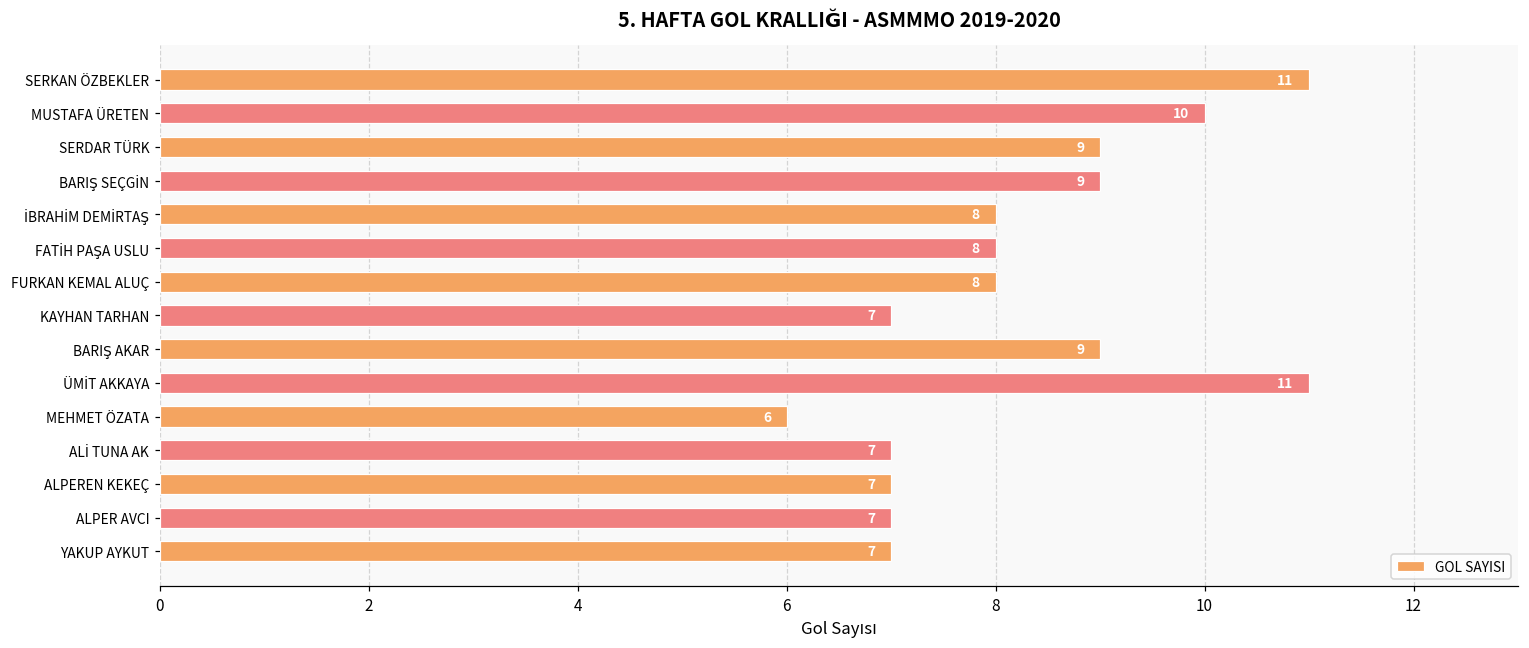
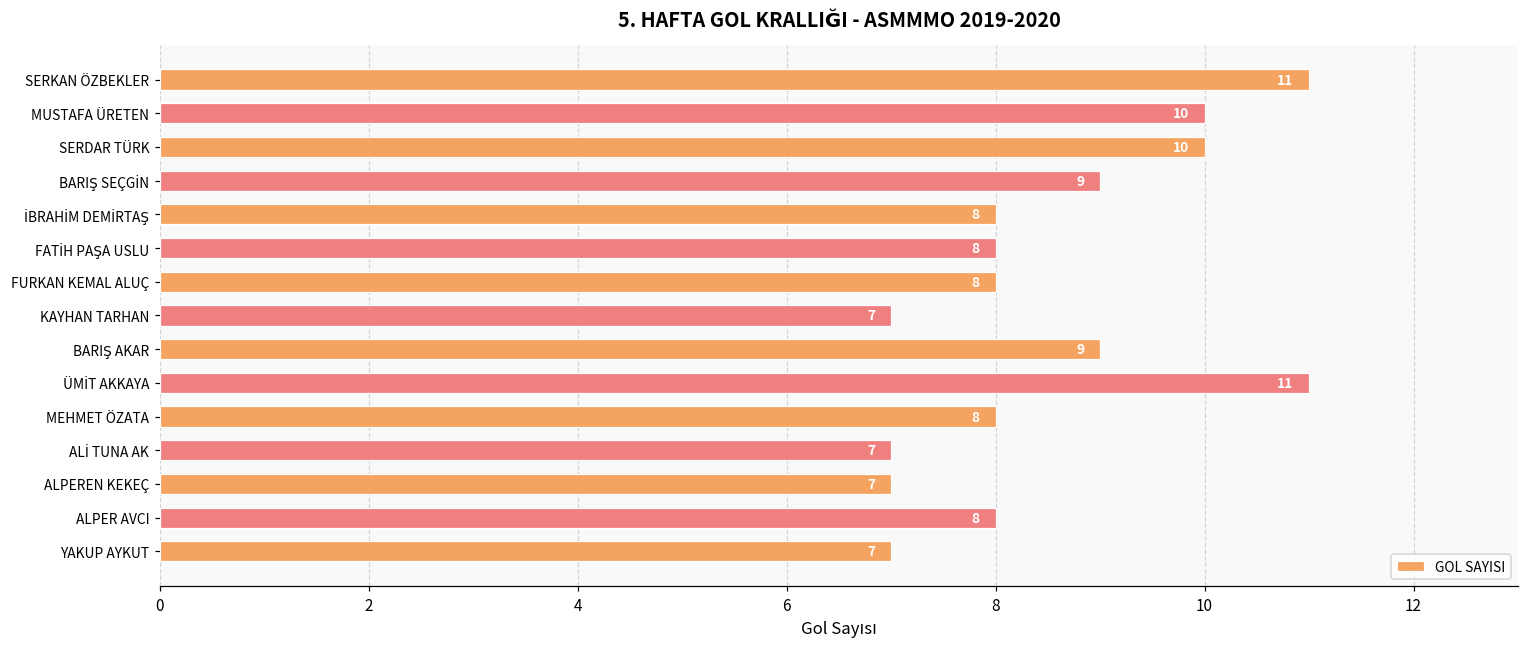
  {
    "SERKAN ÖZBEKLER": 11,
    "MUSTAFA ÜRETEN": 10,
-   "SERDAR TÜRK": 9,
+   "SERDAR TÜRK": 10,
    "BARIŞ SEÇGİN": 9,
    "İBRAHİM DEMİRTAŞ": 8,
    "FATİH PAŞA USLU": 8,
    "FURKAN KEMAL ALUÇ": 8,
    "KAYHAN TARHAN": 7,
    "BARIŞ AKAR": 9,
    "ÜMİT AKKAYA": 11,
-   "MEHMET ÖZATA": 6,
+   "MEHMET ÖZATA": 8,
    "ALİ TUNA AK": 7,
    "ALPEREN KEKEÇ": 7,
-   "ALPER AVCI": 7,
+   "ALPER AVCI": 8,
    "YAKUP AYKUT": 7
  }
